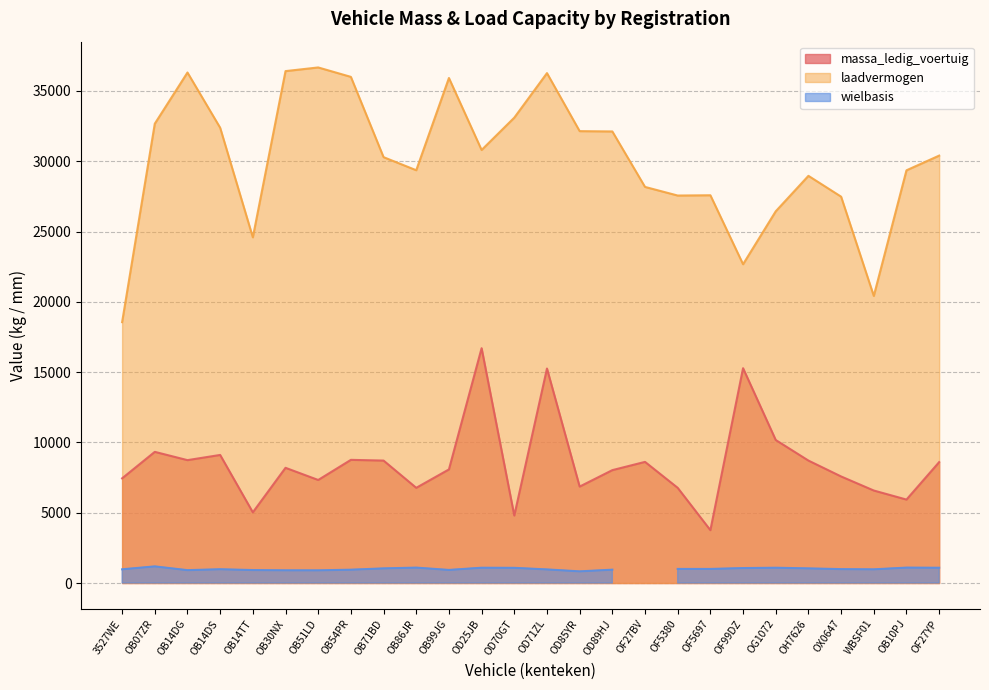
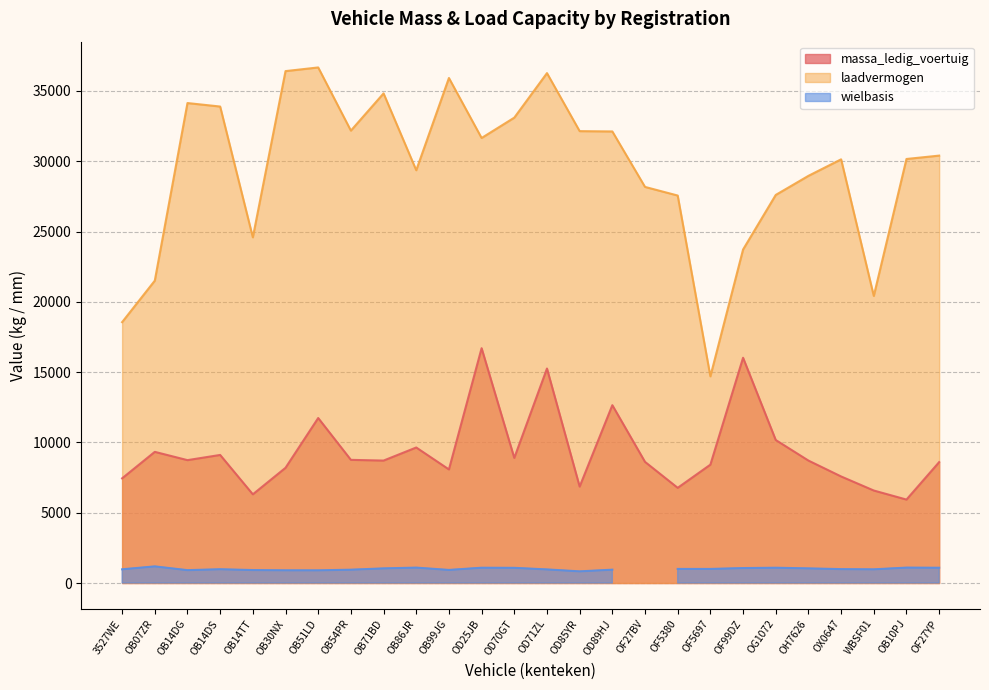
  {
    "massa_ledig_voertuig": {
      "3527WE": 7400,
      "OB07ZR": 9300,
      "OB14DG": 8700,
      "OB14DS": 9100,
-     "OB14TT": 5000,
+     "OB14TT": 6300,
      "OB30NX": 8200,
-     "OB51LD": 7300,
+     "OB51LD": 11700,
      "OB54PR": 8800,
      "OB71BD": 8700,
-     "OB86JR": 6800,
+     "OB86JR": 9600,
      "OB99JG": 8100,
      "OD25JB": 16700,
-     "OD70GT": 4800,
+     "OD70GT": 8900,
      "OD71ZL": 15300,
      "OD85YR": 6900,
-     "OD89HJ": 8000,
+     "OD89HJ": 12700,
      "OF27BV": 8600,
      "OF5380": 6800,
-     "OF5697": 3800,
-     "OF99DZ": 15300,
+     "OF5697": 8400,
+     "OF99DZ": 16000,
      "OG1072": 10200,
      "OH7626": 8700,
      "OX0647": 7600,
      "WBSF01": 6600,
      "OB10PJ": 5900,
      "OF27YP": 8600
    },
    "laadvermogen": {
      "3527WE": 18600,
-     "OB07ZR": 32700,
-     "OB14DG": 36300,
-     "OB14DS": 32400,
+     "OB07ZR": 21500,
+     "OB14DG": 34100,
+     "OB14DS": 33900,
      "OB14TT": 24600,
      "OB30NX": 36400,
      "OB51LD": 36700,
-     "OB54PR": 36000,
-     "OB71BD": 30300,
+     "OB54PR": 32200,
+     "OB71BD": 34800,
      "OB86JR": 29400,
      "OB99JG": 35900,
-     "OD25JB": 30800,
+     "OD25JB": 31700,
      "OD70GT": 33100,
      "OD71ZL": 36300,
      "OD85YR": 32100,
      "OD89HJ": 32100,
      "OF27BV": 28200,
      "OF5380": 27600,
-     "OF5697": 27600,
-     "OF99DZ": 22700,
-     "OG1072": 26400,
+     "OF5697": 14700,
+     "OF99DZ": 23700,
+     "OG1072": 27600,
      "OH7626": 29000,
-     "OX0647": 27500,
+     "OX0647": 30100,
      "WBSF01": 20400,
-     "OB10PJ": 29400,
+     "OB10PJ": 30200,
      "OF27YP": 30400
    }
  }
